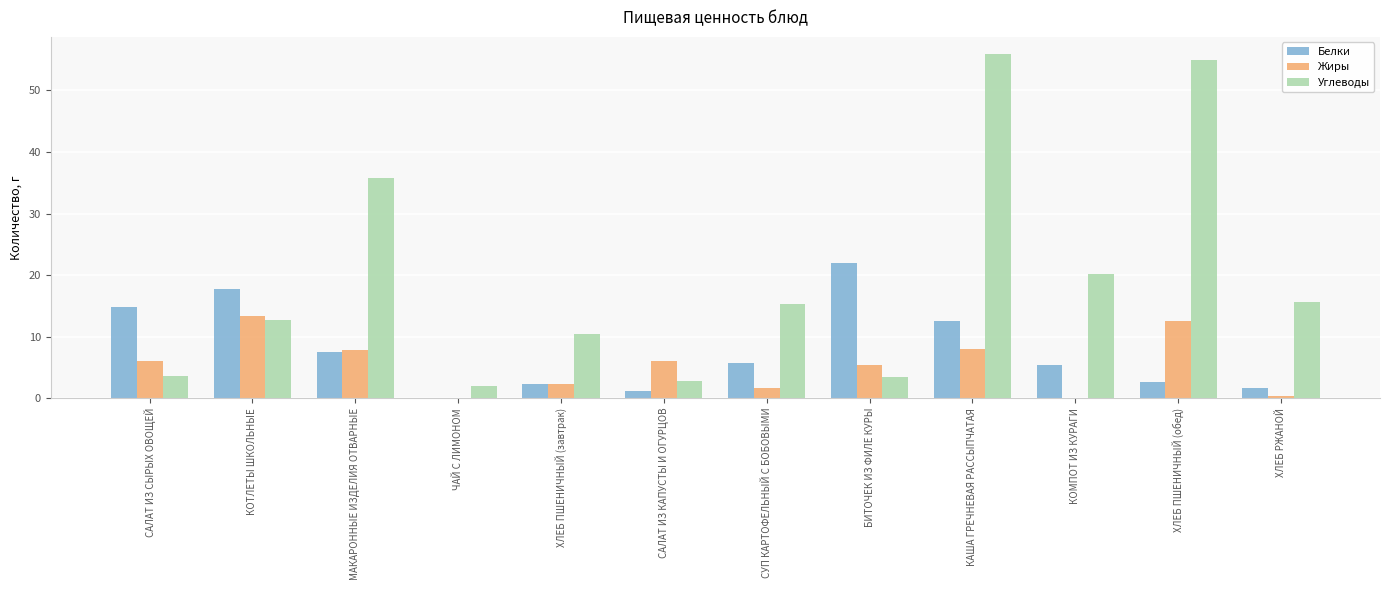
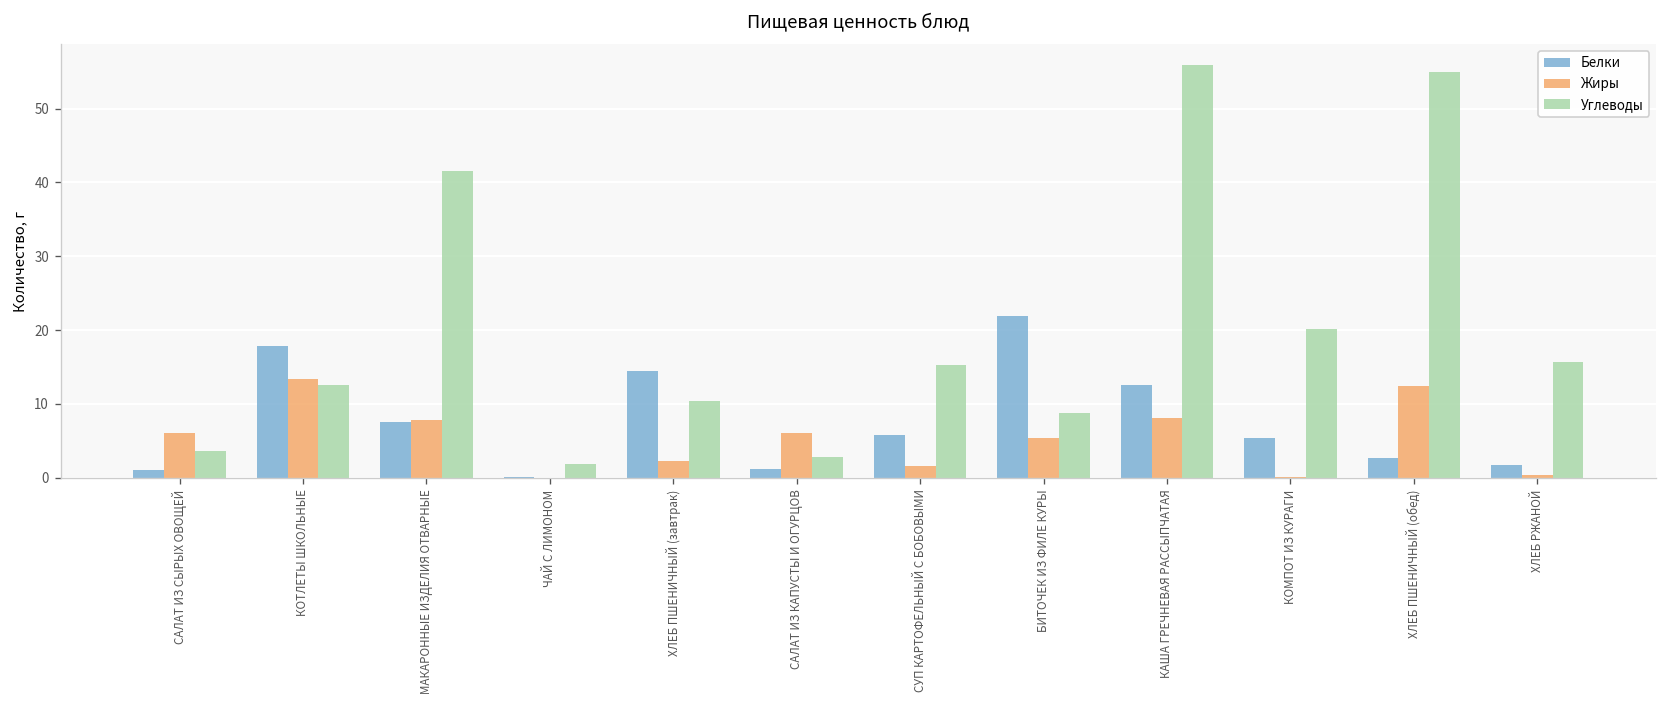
  {
    "Белки": {
-     "САЛАТ ИЗ СЫРЫХ ОВОЩЕЙ": 15,
+     "САЛАТ ИЗ СЫРЫХ ОВОЩЕЙ": 1,
      "КОТЛЕТЫ ШКОЛЬНЫЕ": 18,
      "МАКАРОННЫЕ ИЗДЕЛИЯ ОТВАРНЫЕ": 7,
-     "ХЛЕБ ПШЕНИЧНЫЙ (завтрак)": 2,
+     "ХЛЕБ ПШЕНИЧНЫЙ (завтрак)": 14,
      "САЛАТ ИЗ КАПУСТЫ И ОГУРЦОВ": 1,
      "СУП КАРТОФЕЛЬНЫЙ С БОБОВЫМИ": 6,
      "БИТОЧЕК ИЗ ФИЛЕ КУРЫ": 22,
      "КАША ГРЕЧНЕВАЯ РАССЫПЧАТАЯ": 13,
      "КОМПОТ ИЗ КУРАГИ": 5,
      "ХЛЕБ ПШЕНИЧНЫЙ (обед)": 3,
      "ХЛЕБ РЖАНОЙ": 2
    },
    "Жиры": {
      "САЛАТ ИЗ СЫРЫХ ОВОЩЕЙ": 6,
      "КОТЛЕТЫ ШКОЛЬНЫЕ": 13,
      "МАКАРОННЫЕ ИЗДЕЛИЯ ОТВАРНЫЕ": 8,
      "ХЛЕБ ПШЕНИЧНЫЙ (завтрак)": 2,
      "САЛАТ ИЗ КАПУСТЫ И ОГУРЦОВ": 6,
      "СУП КАРТОФЕЛЬНЫЙ С БОБОВЫМИ": 2,
      "БИТОЧЕК ИЗ ФИЛЕ КУРЫ": 5,
      "КАША ГРЕЧНЕВАЯ РАССЫПЧАТАЯ": 8,
      "ХЛЕБ ПШЕНИЧНЫЙ (обед)": 12
    },
    "Углеводы": {
      "САЛАТ ИЗ СЫРЫХ ОВОЩЕЙ": 4,
      "КОТЛЕТЫ ШКОЛЬНЫЕ": 13,
-     "МАКАРОННЫЕ ИЗДЕЛИЯ ОТВАРНЫЕ": 36,
+     "МАКАРОННЫЕ ИЗДЕЛИЯ ОТВАРНЫЕ": 42,
      "ЧАЙ С ЛИМОНОМ": 2,
      "ХЛЕБ ПШЕНИЧНЫЙ (завтрак)": 10,
      "САЛАТ ИЗ КАПУСТЫ И ОГУРЦОВ": 3,
      "СУП КАРТОФЕЛЬНЫЙ С БОБОВЫМИ": 15,
-     "БИТОЧЕК ИЗ ФИЛЕ КУРЫ": 3,
+     "БИТОЧЕК ИЗ ФИЛЕ КУРЫ": 9,
      "КАША ГРЕЧНЕВАЯ РАССЫПЧАТАЯ": 56,
      "КОМПОТ ИЗ КУРАГИ": 20,
      "ХЛЕБ ПШЕНИЧНЫЙ (обед)": 55,
      "ХЛЕБ РЖАНОЙ": 16
    }
  }
